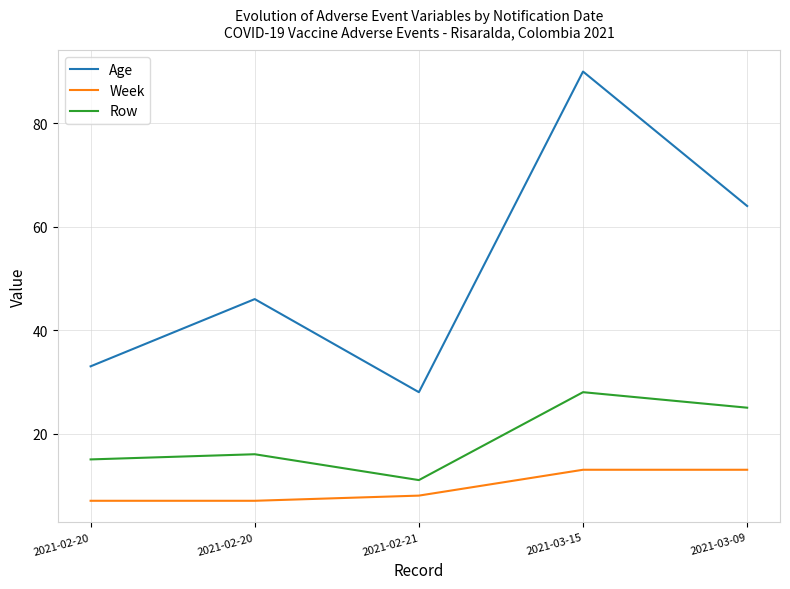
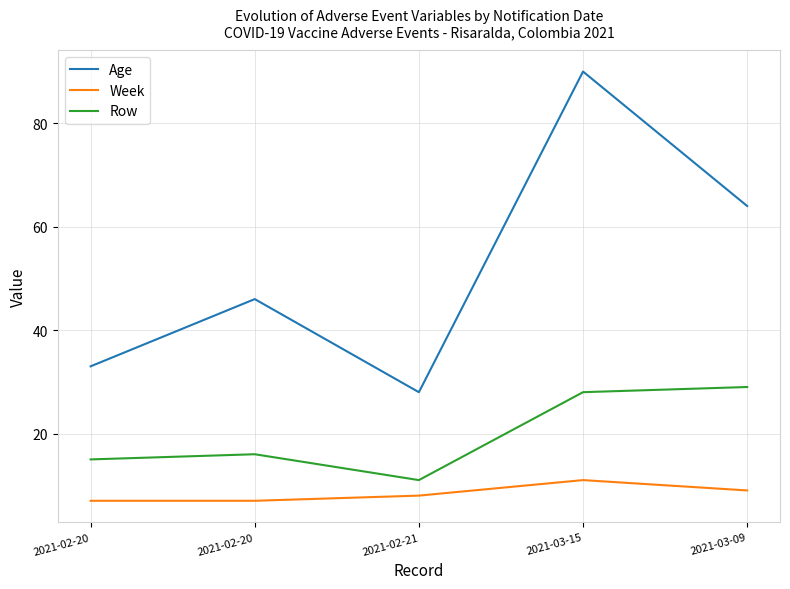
  {
    "Age": {
      "2021-02-21": 28,
      "2021-03-15": 90,
      "2021-03-09": 64
    },
    "Week": {
      "2021-02-21": 8,
-     "2021-03-15": 13,
-     "2021-03-09": 13
+     "2021-03-15": 11,
+     "2021-03-09": 9
    },
    "Row": {
      "2021-02-21": 11,
      "2021-03-15": 28,
-     "2021-03-09": 25
+     "2021-03-09": 29
    }
  }
